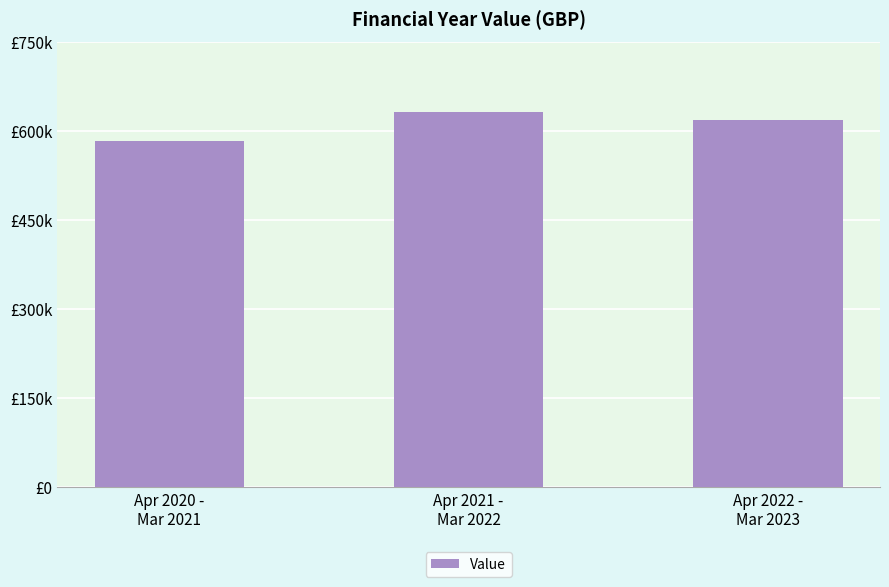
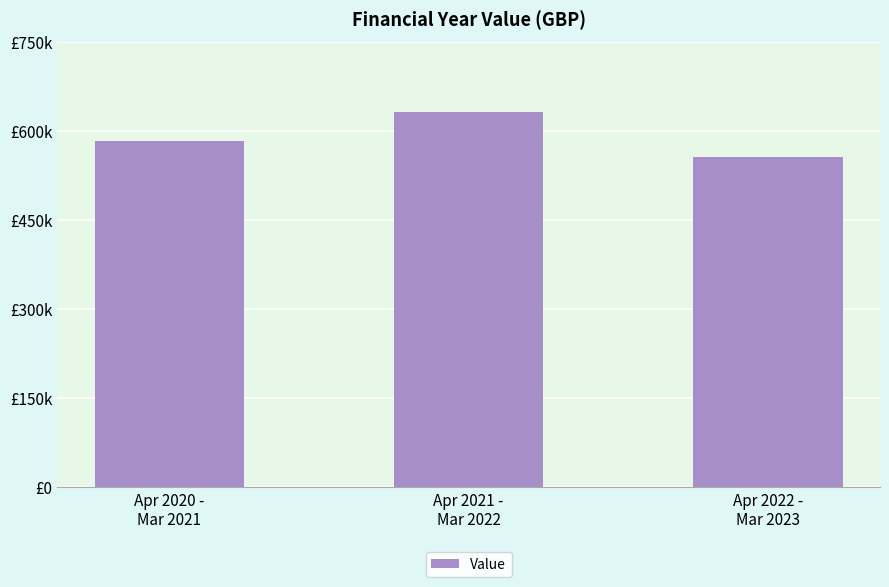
  {
    "Apr 2020 - Mar 2021": "£580000",
    "Apr 2021 - Mar 2022": "£630000",
-   "Apr 2022 - Mar 2023": "£620000"
+   "Apr 2022 - Mar 2023": "£560000"
  }
